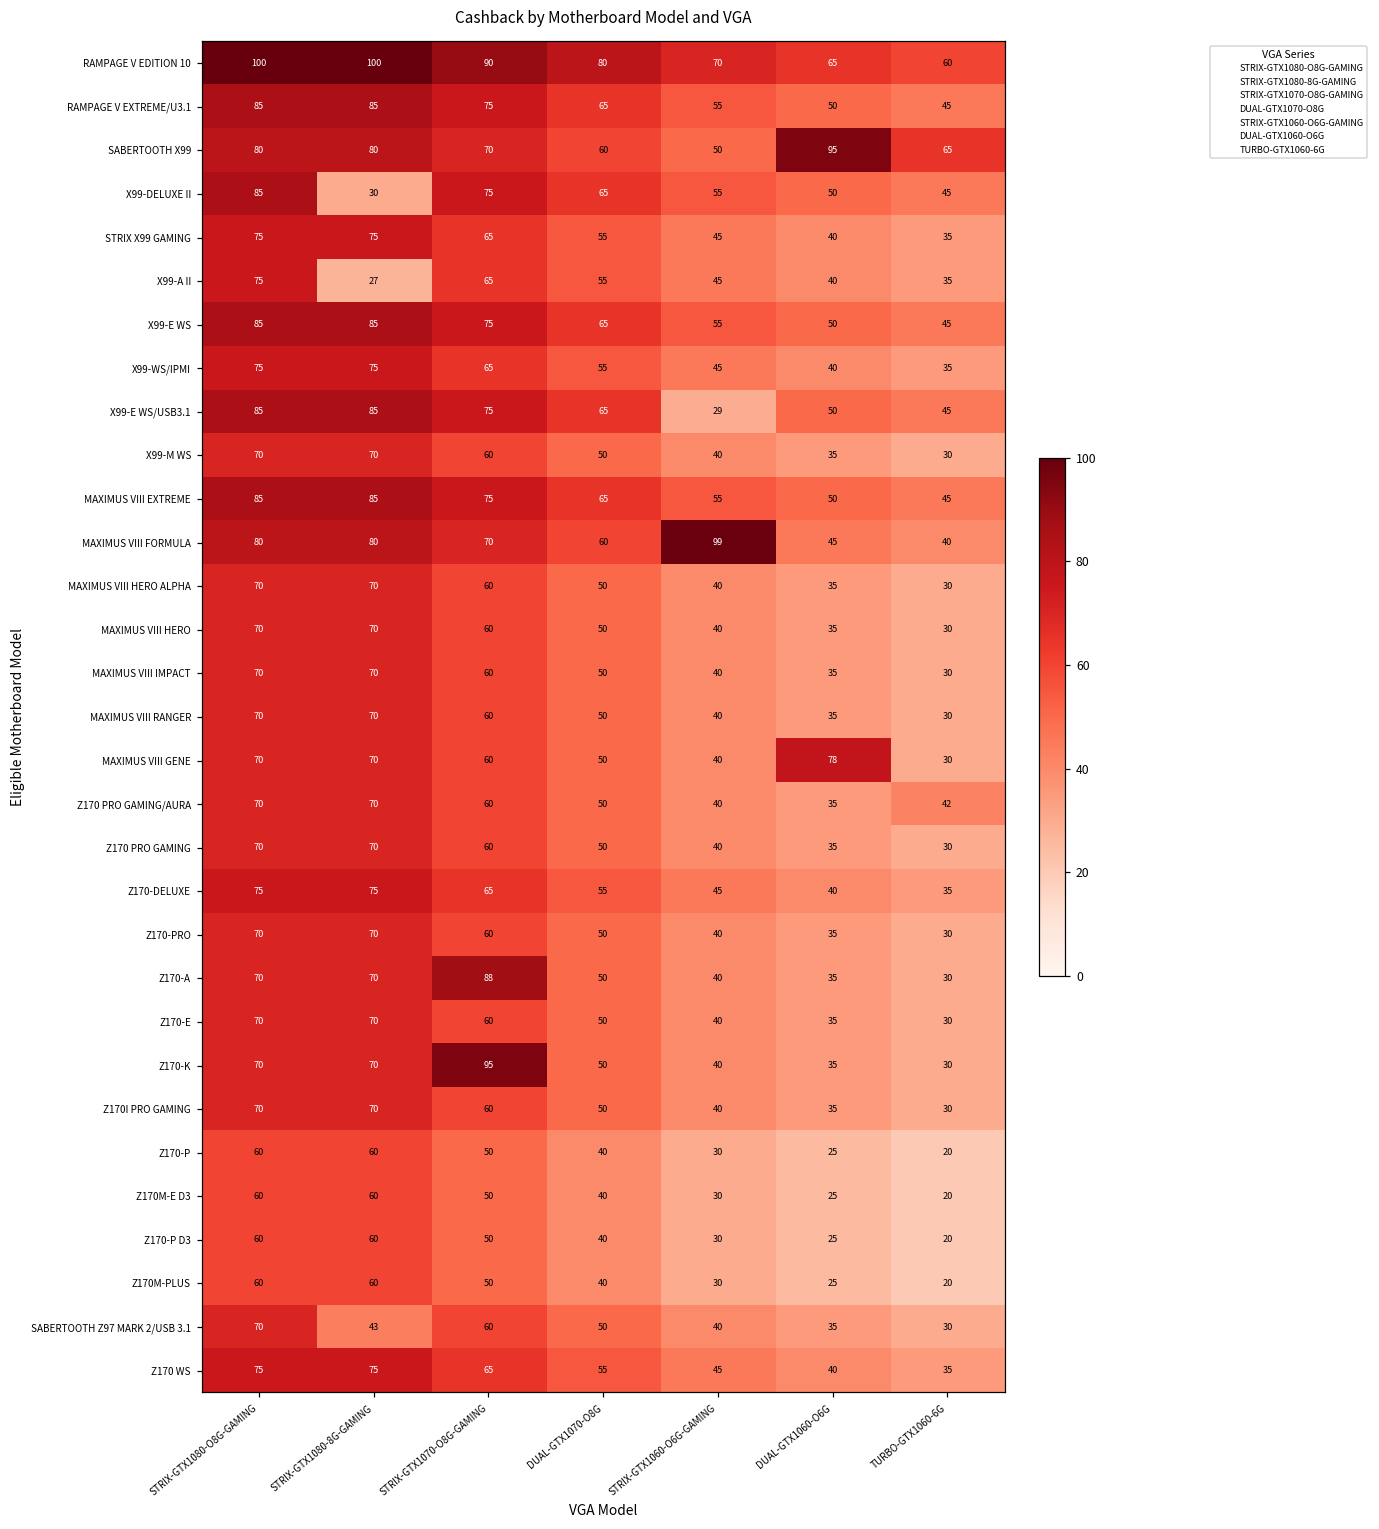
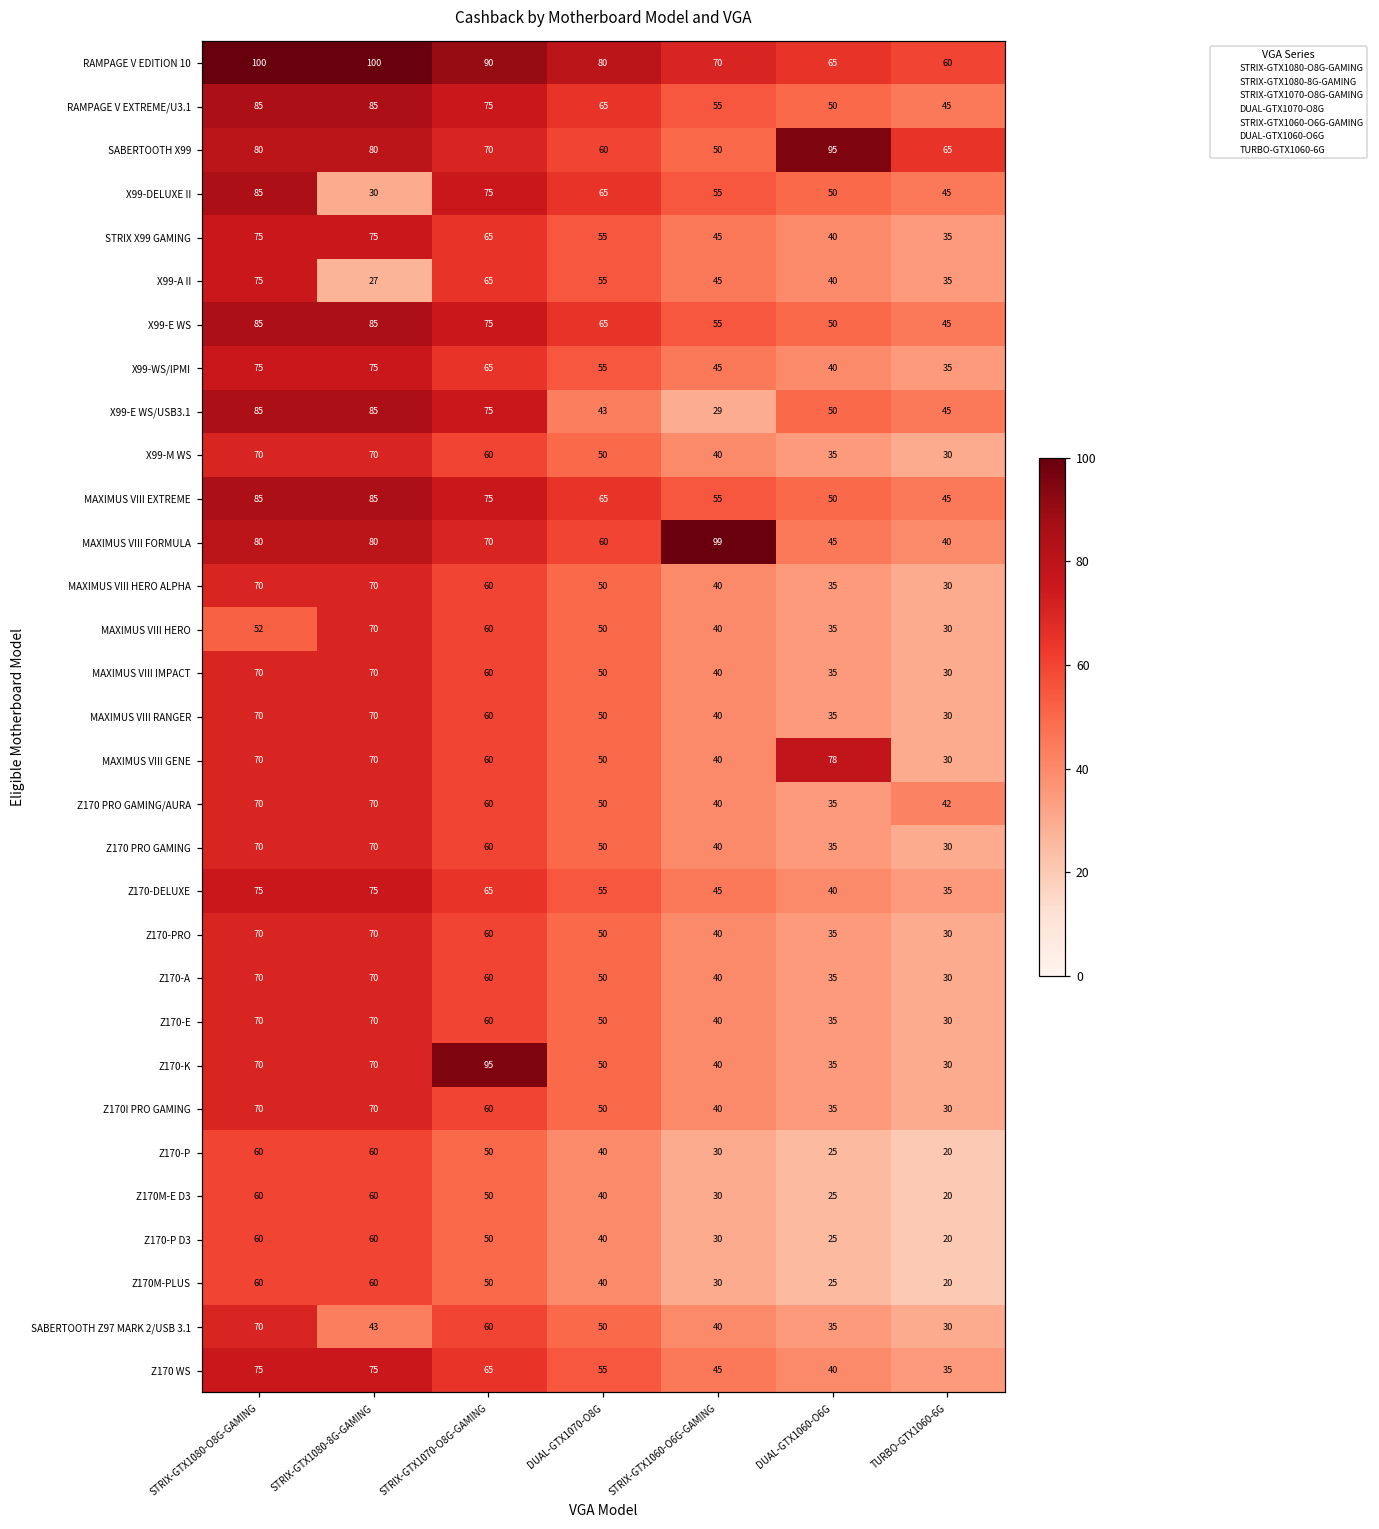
  {
    "X99-E WS/USB3.1": {
      "STRIX-GTX1080-O8G-GAMING": 85,
      "STRIX-GTX1080-8G-GAMING": 85,
      "STRIX-GTX1070-O8G-GAMING": 75,
-     "DUAL-GTX1070-O8G": 65,
+     "DUAL-GTX1070-O8G": 43,
      "STRIX-GTX1060-O6G-GAMING": 29,
      "DUAL-GTX1060-O6G": 50,
      "TURBO-GTX1060-6G": 45
    },
    "MAXIMUS VIII HERO": {
-     "STRIX-GTX1080-O8G-GAMING": 70,
+     "STRIX-GTX1080-O8G-GAMING": 52,
      "STRIX-GTX1080-8G-GAMING": 70,
      "STRIX-GTX1070-O8G-GAMING": 60,
      "DUAL-GTX1070-O8G": 50,
      "STRIX-GTX1060-O6G-GAMING": 40,
      "DUAL-GTX1060-O6G": 35,
      "TURBO-GTX1060-6G": 30
    },
    "Z170-A": {
      "STRIX-GTX1080-O8G-GAMING": 70,
      "STRIX-GTX1080-8G-GAMING": 70,
-     "STRIX-GTX1070-O8G-GAMING": 88,
+     "STRIX-GTX1070-O8G-GAMING": 60,
      "DUAL-GTX1070-O8G": 50,
      "STRIX-GTX1060-O6G-GAMING": 40,
      "DUAL-GTX1060-O6G": 35,
      "TURBO-GTX1060-6G": 30
    }
  }
